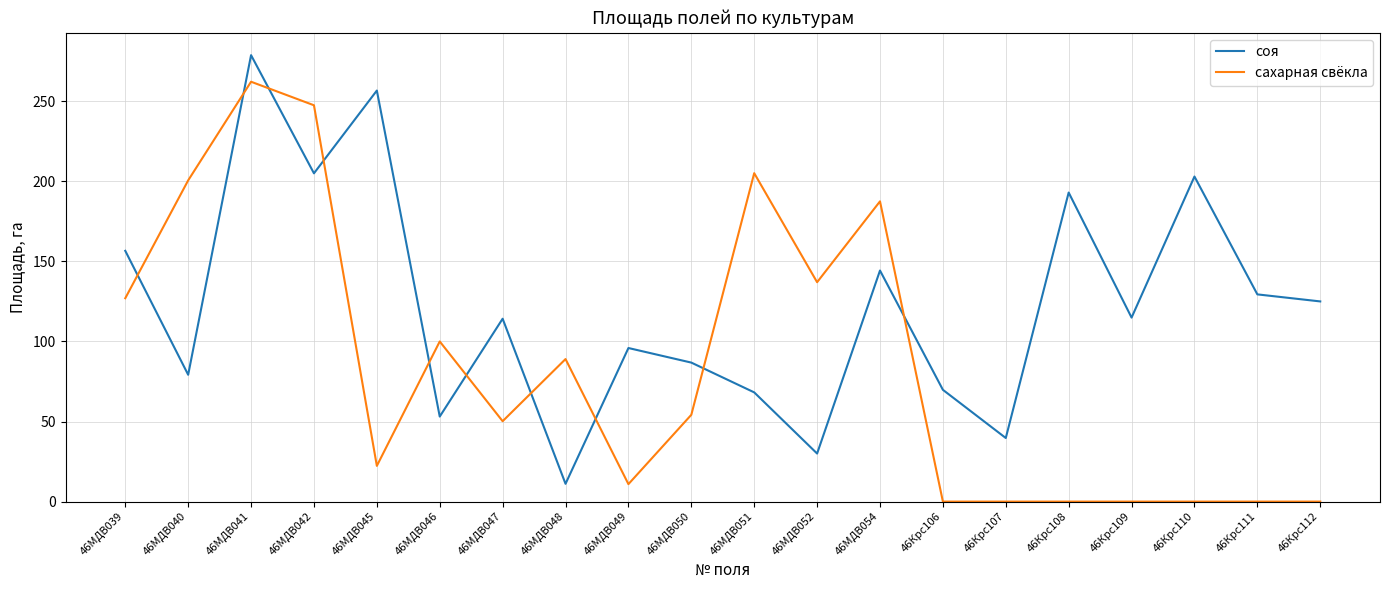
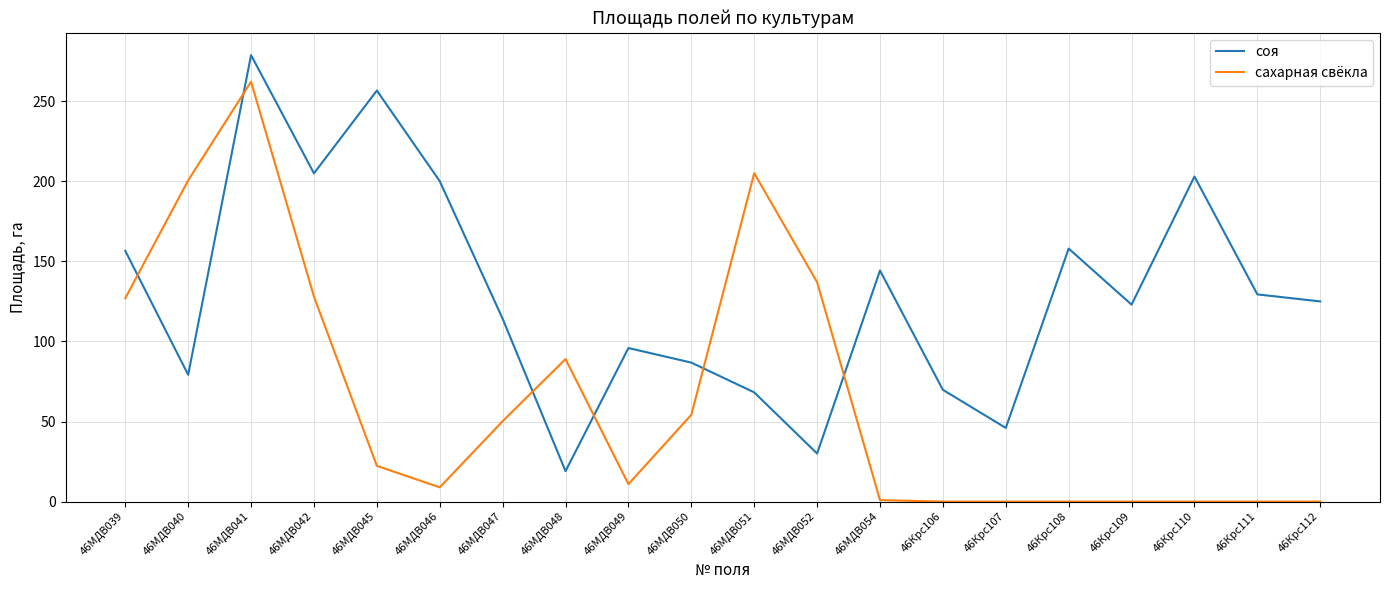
  {
    "соя": {
      "46МДВ039": 157,
      "46МДВ040": 79,
      "46МДВ041": 279,
      "46МДВ042": 205,
      "46МДВ045": 257,
-     "46МДВ046": 53,
+     "46МДВ046": 200,
      "46МДВ047": 114,
-     "46МДВ048": 11,
+     "46МДВ048": 19,
      "46МДВ049": 96,
      "46МДВ050": 87,
      "46МДВ051": 68,
      "46МДВ052": 30,
      "46МДВ054": 144,
      "46Крс106": 70,
-     "46Крс107": 40,
-     "46Крс108": 193,
-     "46Крс109": 115,
+     "46Крс107": 46,
+     "46Крс108": 158,
+     "46Крс109": 123,
      "46Крс110": 203,
      "46Крс111": 129,
      "46Крс112": 125
    },
    "сахарная свёкла": {
      "46МДВ039": 127,
      "46МДВ040": 201,
      "46МДВ041": 262,
-     "46МДВ042": 248,
+     "46МДВ042": 128,
      "46МДВ045": 22,
-     "46МДВ046": 100,
+     "46МДВ046": 9,
      "46МДВ047": 50,
      "46МДВ048": 89,
      "46МДВ049": 11,
      "46МДВ050": 54,
      "46МДВ051": 205,
      "46МДВ052": 137,
-     "46МДВ054": 188,
+     "46МДВ054": 1,
      "46Крс106": 0,
      "46Крс107": 0,
      "46Крс108": 0,
      "46Крс109": 0,
      "46Крс110": 0,
      "46Крс111": 0,
      "46Крс112": 0
    }
  }
